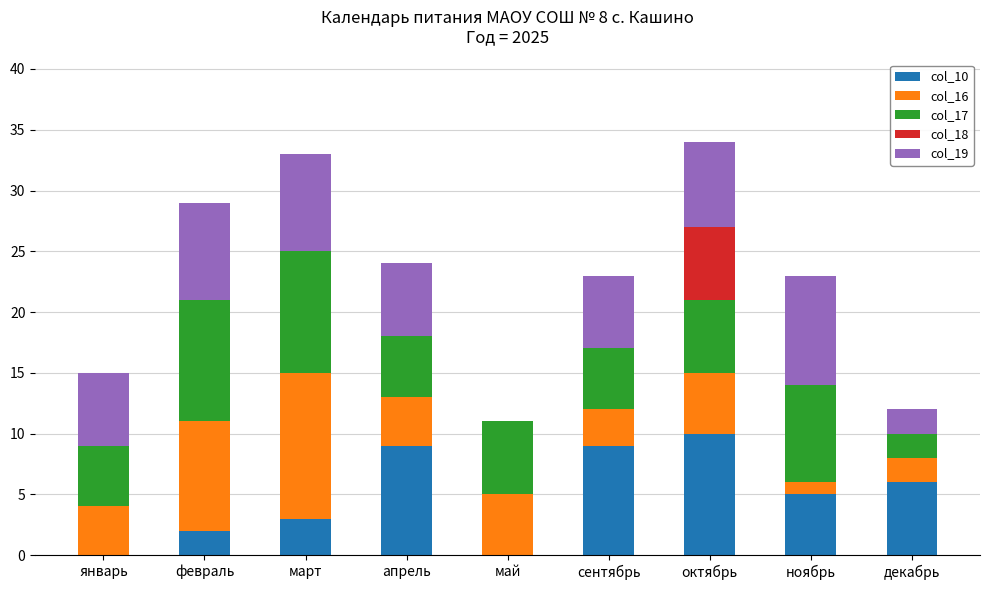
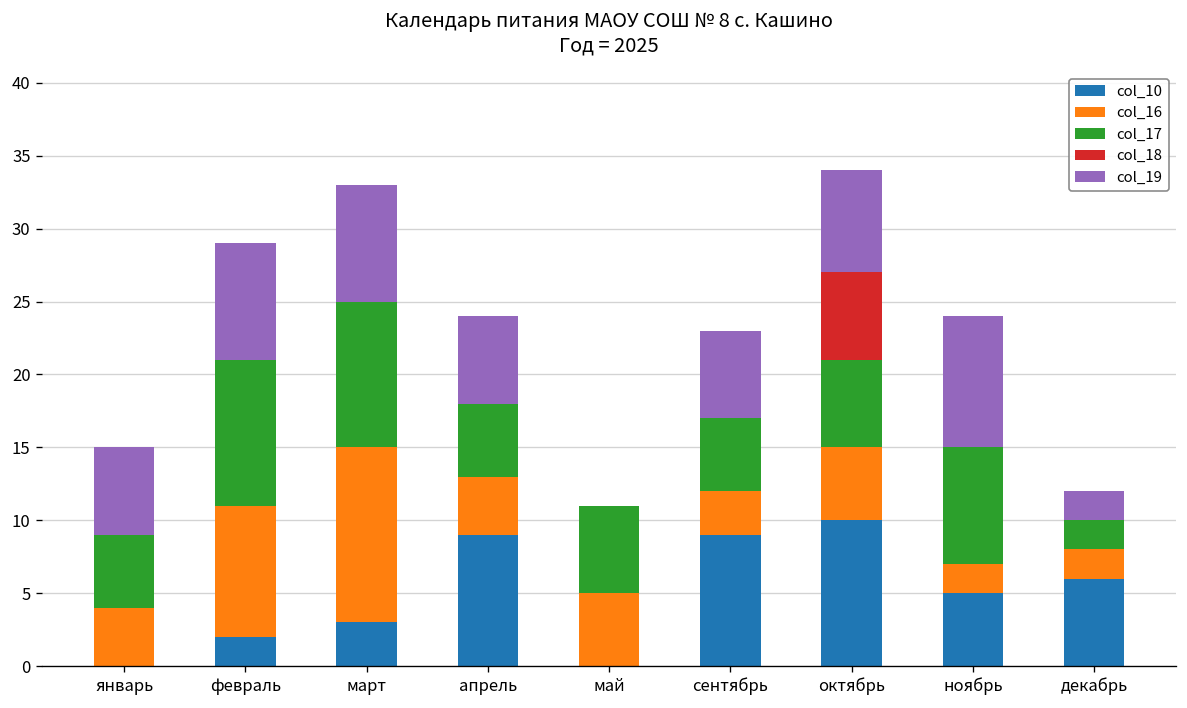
  {
    "col_10": {
      "январь": 0,
      "февраль": 2,
      "март": 3,
      "апрель": 9,
      "май": 0,
      "сентябрь": 9,
      "октябрь": 10,
      "ноябрь": 5,
      "декабрь": 6
    },
    "col_16": {
      "январь": 4,
      "февраль": 9,
      "март": 12,
      "апрель": 4,
      "май": 5,
      "сентябрь": 3,
      "октябрь": 5,
-     "ноябрь": 1,
+     "ноябрь": 2,
      "декабрь": 2
    },
    "col_17": {
      "январь": 5,
      "февраль": 10,
      "март": 10,
      "апрель": 5,
      "май": 6,
      "сентябрь": 5,
      "октябрь": 6,
      "ноябрь": 8,
      "декабрь": 2
    },
    "col_18": {
      "январь": 0,
      "февраль": 0,
      "март": 0,
      "апрель": 0,
      "май": 0,
      "сентябрь": 0,
      "октябрь": 6,
      "ноябрь": 0,
      "декабрь": 0
    },
    "col_19": {
      "январь": 6,
      "февраль": 8,
      "март": 8,
      "апрель": 6,
      "май": 0,
      "сентябрь": 6,
      "октябрь": 7,
      "ноябрь": 9,
      "декабрь": 2
    }
  }
